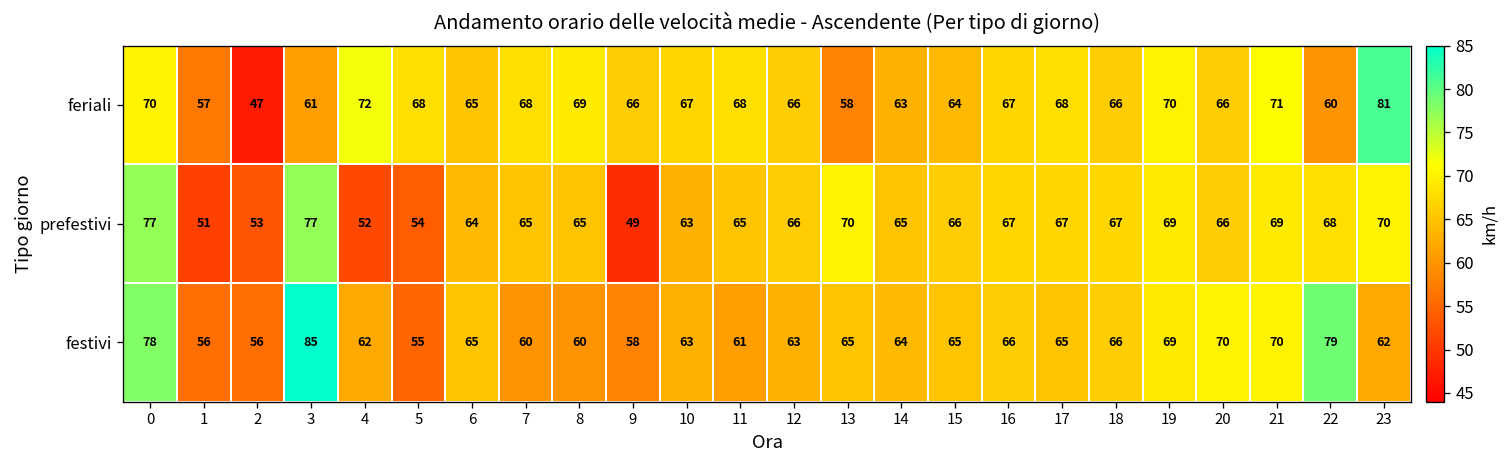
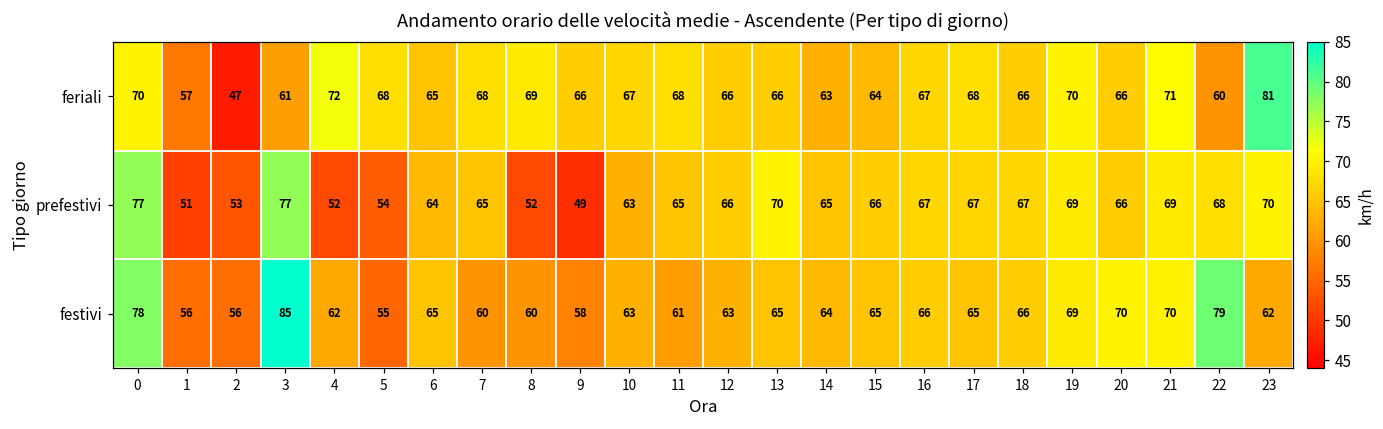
  {
    "feriali": {
      "0": 70,
      "1": 57,
      "2": 47,
      "3": 61,
      "4": 72,
      "5": 68,
      "6": 65,
      "7": 68,
      "8": 69,
      "9": 66,
      "10": 67,
      "11": 68,
      "12": 66,
-     "13": 58,
+     "13": 66,
      "14": 63,
      "15": 64,
      "16": 67,
      "17": 68,
      "18": 66,
      "19": 70,
      "20": 66,
      "21": 71,
      "22": 60,
      "23": 81
    },
    "prefestivi": {
      "0": 77,
      "1": 51,
      "2": 53,
      "3": 77,
      "4": 52,
      "5": 54,
      "6": 64,
      "7": 65,
-     "8": 65,
+     "8": 52,
      "9": 49,
      "10": 63,
      "11": 65,
      "12": 66,
      "13": 70,
      "14": 65,
      "15": 66,
      "16": 67,
      "17": 67,
      "18": 67,
      "19": 69,
      "20": 66,
      "21": 69,
      "22": 68,
      "23": 70
    },
    "festivi": {
      "0": 78,
      "1": 56,
      "2": 56,
      "3": 85,
      "4": 62,
      "5": 55,
      "6": 65,
      "7": 60,
      "8": 60,
      "9": 58,
      "10": 63,
      "11": 61,
      "12": 63,
      "13": 65,
      "14": 64,
      "15": 65,
      "16": 66,
      "17": 65,
      "18": 66,
      "19": 69,
      "20": 70,
      "21": 70,
      "22": 79,
      "23": 62
    }
  }
